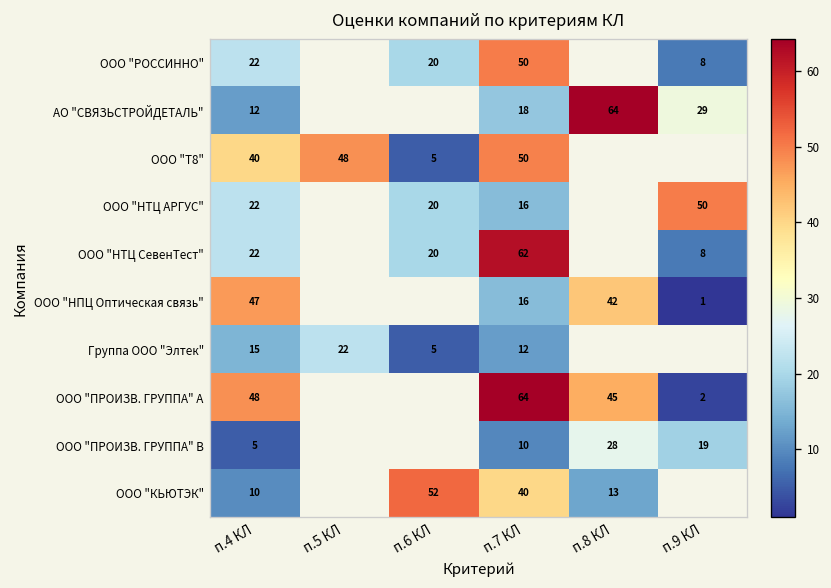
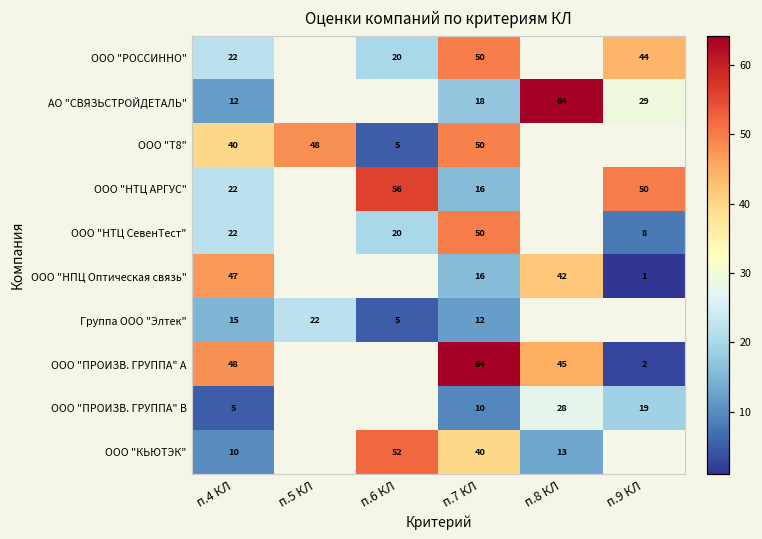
  {
    "ООО \"РОССИННО\"": {
      "п.4 КЛ": 22,
      "п.6 КЛ": 20,
      "п.7 КЛ": 50,
-     "п.9 КЛ": 8
+     "п.9 КЛ": 44
    },
    "АО \"СВЯЗЬСТРОЙДЕТАЛЬ\"": {
      "п.4 КЛ": 12,
      "п.7 КЛ": 18,
      "п.8 КЛ": 64,
      "п.9 КЛ": 29
    },
    "ООО \"Т8\"": {
      "п.4 КЛ": 40,
      "п.5 КЛ": 48,
      "п.6 КЛ": 5,
      "п.7 КЛ": 50
    },
    "ООО \"НТЦ АРГУС\"": {
      "п.4 КЛ": 22,
-     "п.6 КЛ": 20,
+     "п.6 КЛ": 56,
      "п.7 КЛ": 16,
      "п.9 КЛ": 50
    },
    "ООО \"НТЦ СевенТест\"": {
      "п.4 КЛ": 22,
      "п.6 КЛ": 20,
-     "п.7 КЛ": 62,
+     "п.7 КЛ": 50,
      "п.9 КЛ": 8
    },
    "ООО \"НПЦ Оптическая связь\"": {
      "п.4 КЛ": 47,
      "п.7 КЛ": 16,
      "п.8 КЛ": 42,
      "п.9 КЛ": 1
    },
    "Группа ООО \"Элтек\"": {
      "п.4 КЛ": 15,
      "п.5 КЛ": 22,
      "п.6 КЛ": 5,
      "п.7 КЛ": 12
    },
    "ООО \"ПРОИЗВ. ГРУППА\" A": {
      "п.4 КЛ": 48,
      "п.7 КЛ": 64,
      "п.8 КЛ": 45,
      "п.9 КЛ": 2
    },
    "ООО \"ПРОИЗВ. ГРУППА\" B": {
      "п.4 КЛ": 5,
      "п.7 КЛ": 10,
      "п.8 КЛ": 28,
      "п.9 КЛ": 19
    },
    "ООО \"КЬЮТЭК\"": {
      "п.4 КЛ": 10,
      "п.6 КЛ": 52,
      "п.7 КЛ": 40,
      "п.8 КЛ": 13
    }
  }
